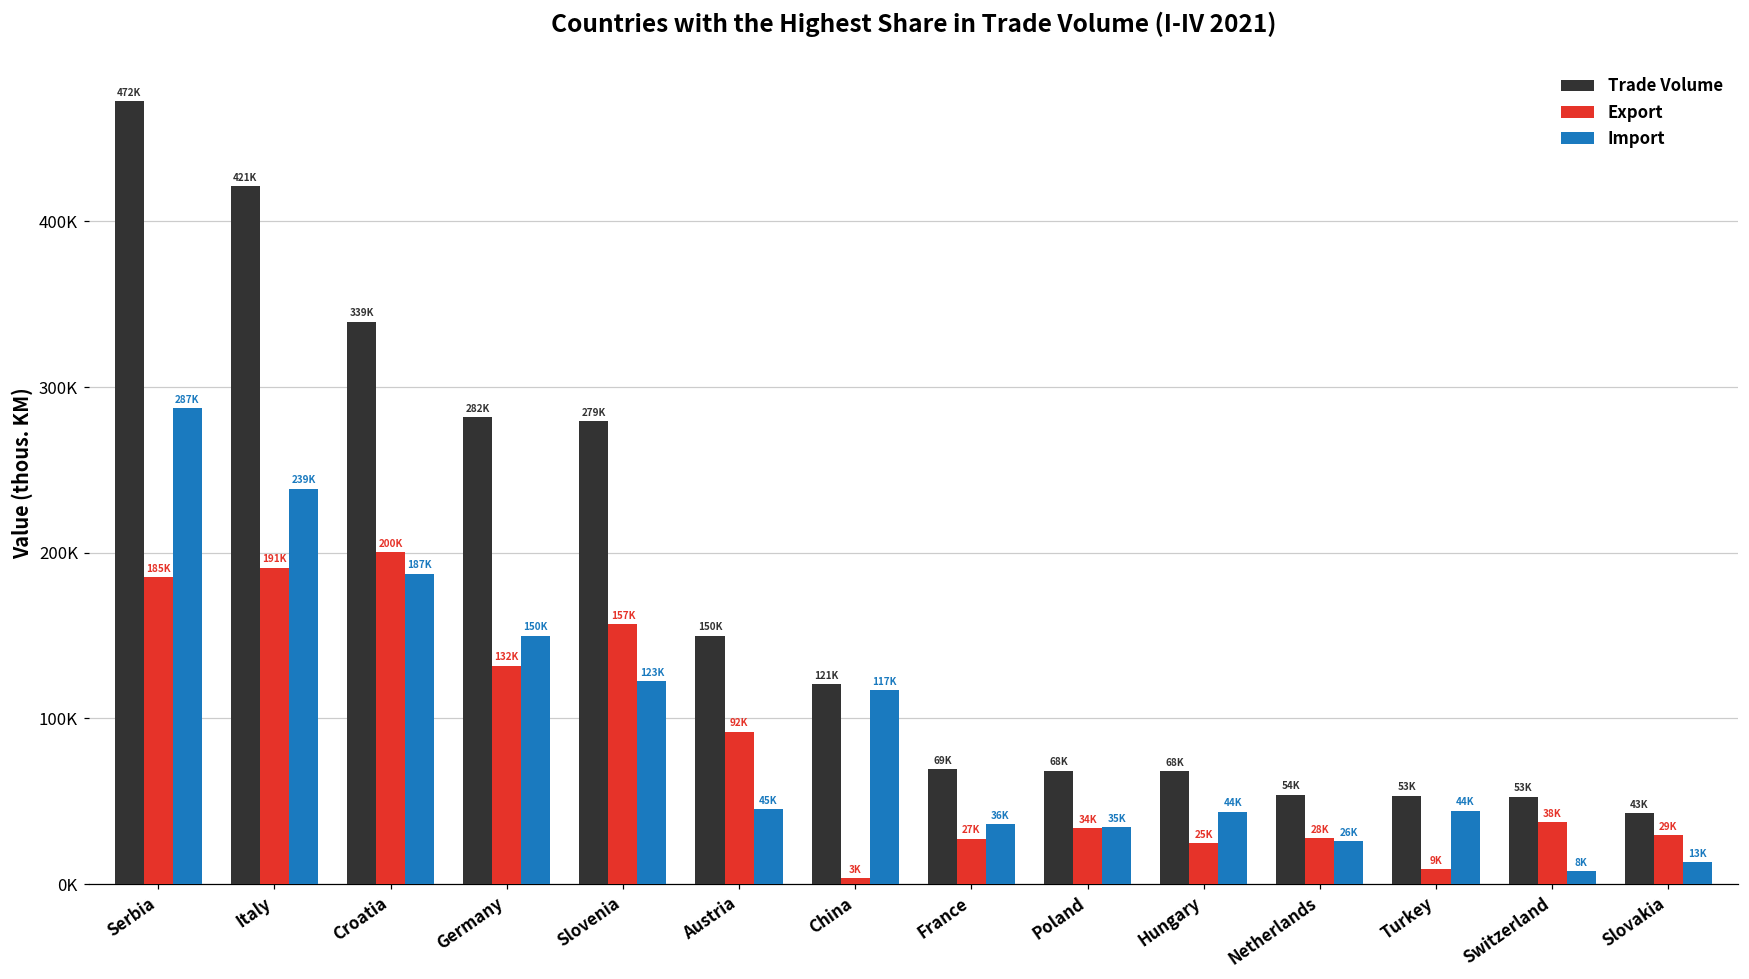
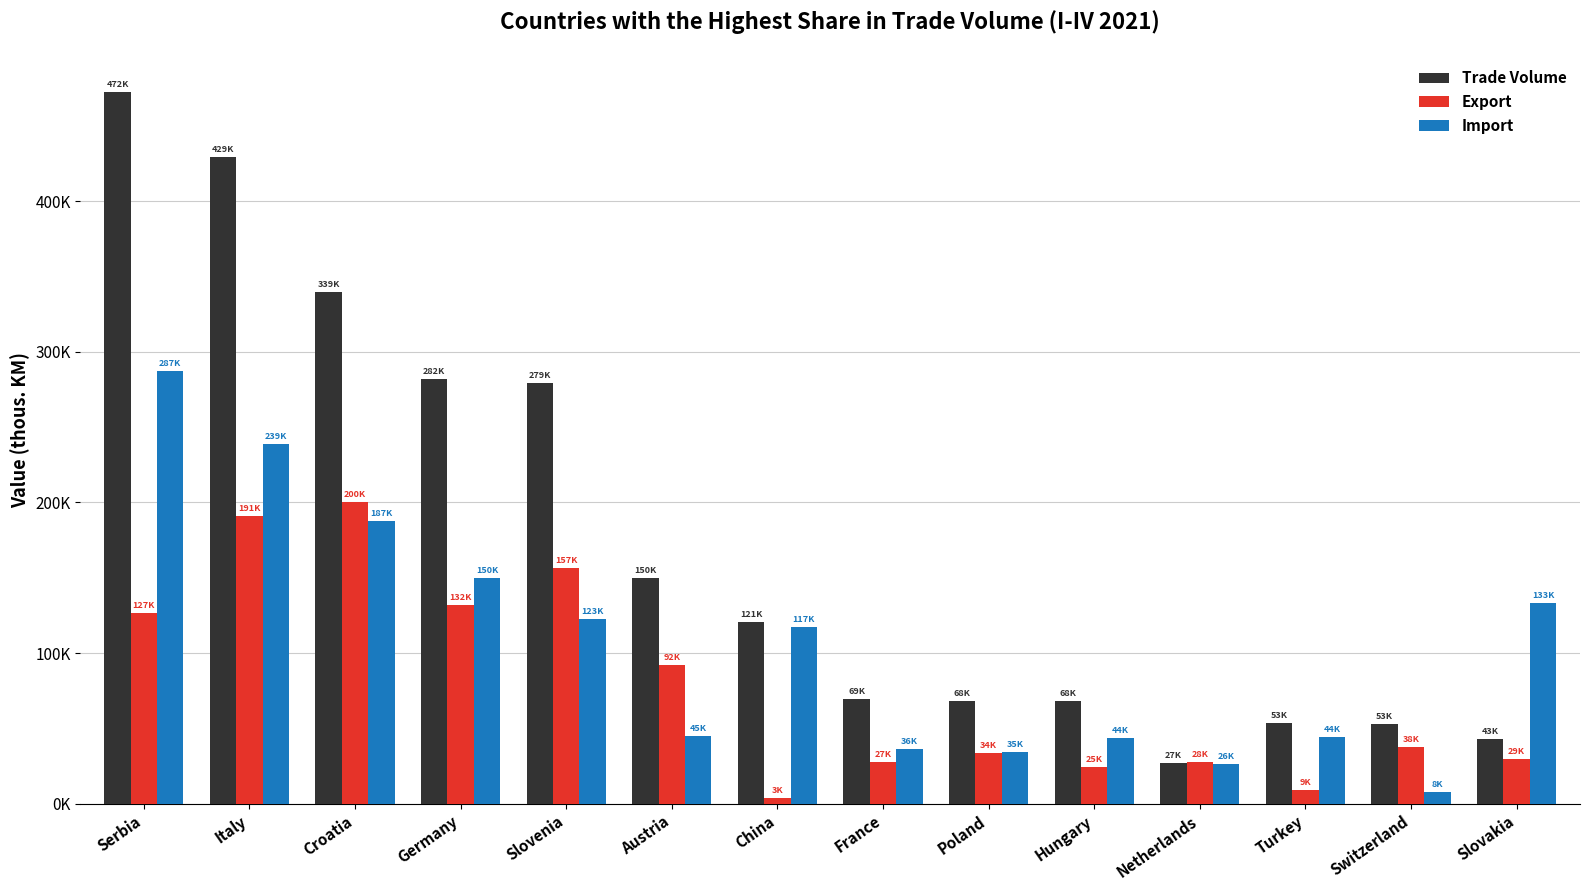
  {
    "Trade Volume": {
      "Serbia": "472K",
-     "Italy": "421K",
+     "Italy": "429K",
      "Croatia": "339K",
      "Germany": "282K",
      "Slovenia": "279K",
      "Austria": "150K",
      "China": "121K",
      "France": "69K",
      "Poland": "68K",
      "Hungary": "68K",
-     "Netherlands": "54K",
+     "Netherlands": "27K",
      "Turkey": "53K",
      "Switzerland": "53K",
      "Slovakia": "43K"
    },
    "Export": {
-     "Serbia": "185K",
+     "Serbia": "127K",
      "Italy": "191K",
      "Croatia": "200K",
      "Germany": "132K",
      "Slovenia": "157K",
      "Austria": "92K",
      "China": "3K",
      "France": "27K",
      "Poland": "34K",
      "Hungary": "25K",
      "Netherlands": "28K",
      "Turkey": "9K",
      "Switzerland": "38K",
      "Slovakia": "29K"
    },
    "Import": {
      "Serbia": "287K",
      "Italy": "239K",
      "Croatia": "187K",
      "Germany": "150K",
      "Slovenia": "123K",
      "Austria": "45K",
      "China": "117K",
      "France": "36K",
      "Poland": "35K",
      "Hungary": "44K",
      "Netherlands": "26K",
      "Turkey": "44K",
      "Switzerland": "8K",
-     "Slovakia": "13K"
+     "Slovakia": "133K"
    }
  }
